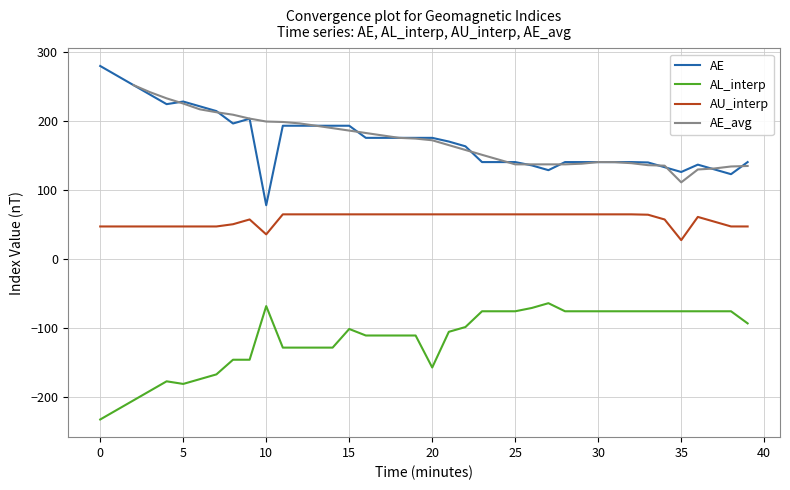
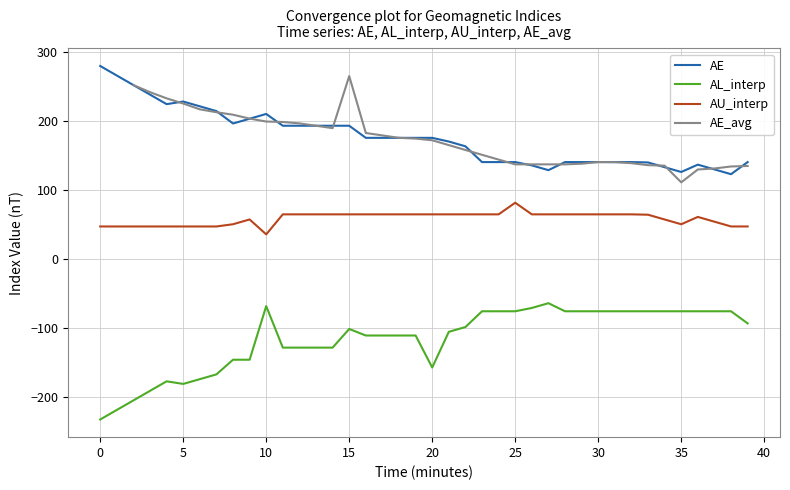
  {
    "AE": {
      "0": 280,
-     "10": 80,
+     "10": 210,
      "15": 190,
      "35": 130
    },
    "AL_interp": {
      "0": -230,
      "5": -180,
      "10": -70,
      "15": -100,
      "20": -160,
      "25": -80,
      "30": -80,
      "35": -80
    },
    "AU_interp": {
      "0": 50,
      "5": 50,
      "10": 40,
      "15": 60,
      "20": 60,
-     "25": 60,
+     "25": 80,
      "30": 60,
-     "35": 30
+     "35": 50
    },
    "AE_avg": {
      "10": 200,
-     "15": 190,
+     "15": 260,
      "35": 110
    }
  }
